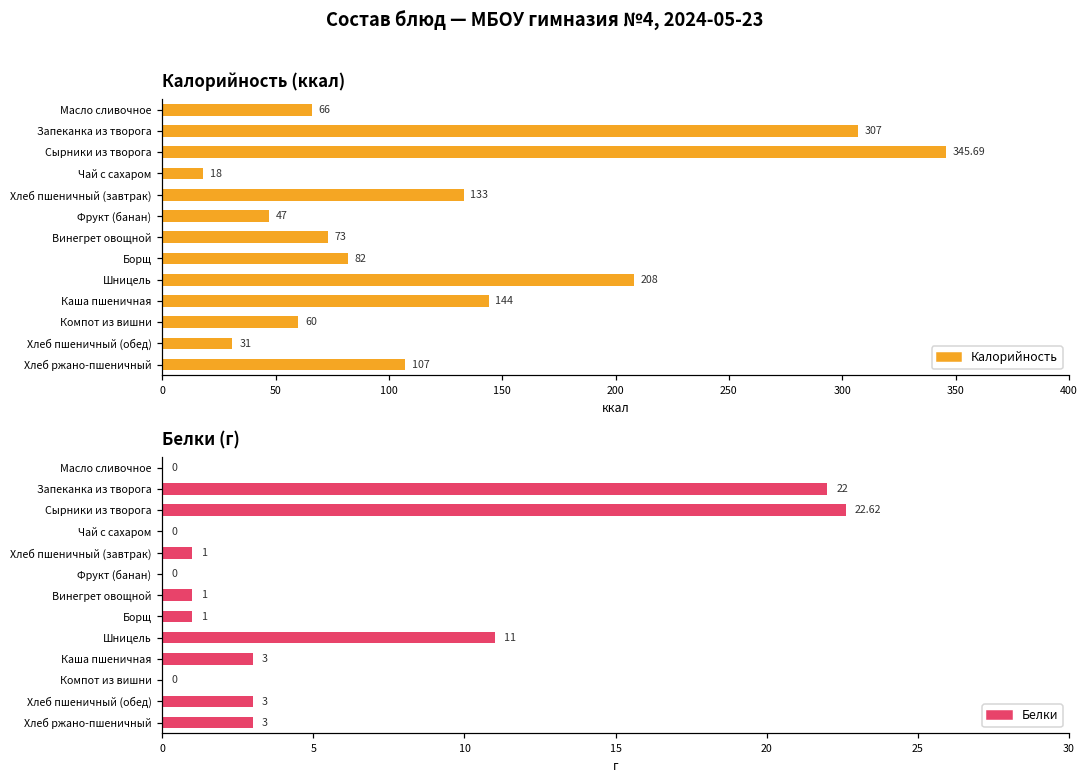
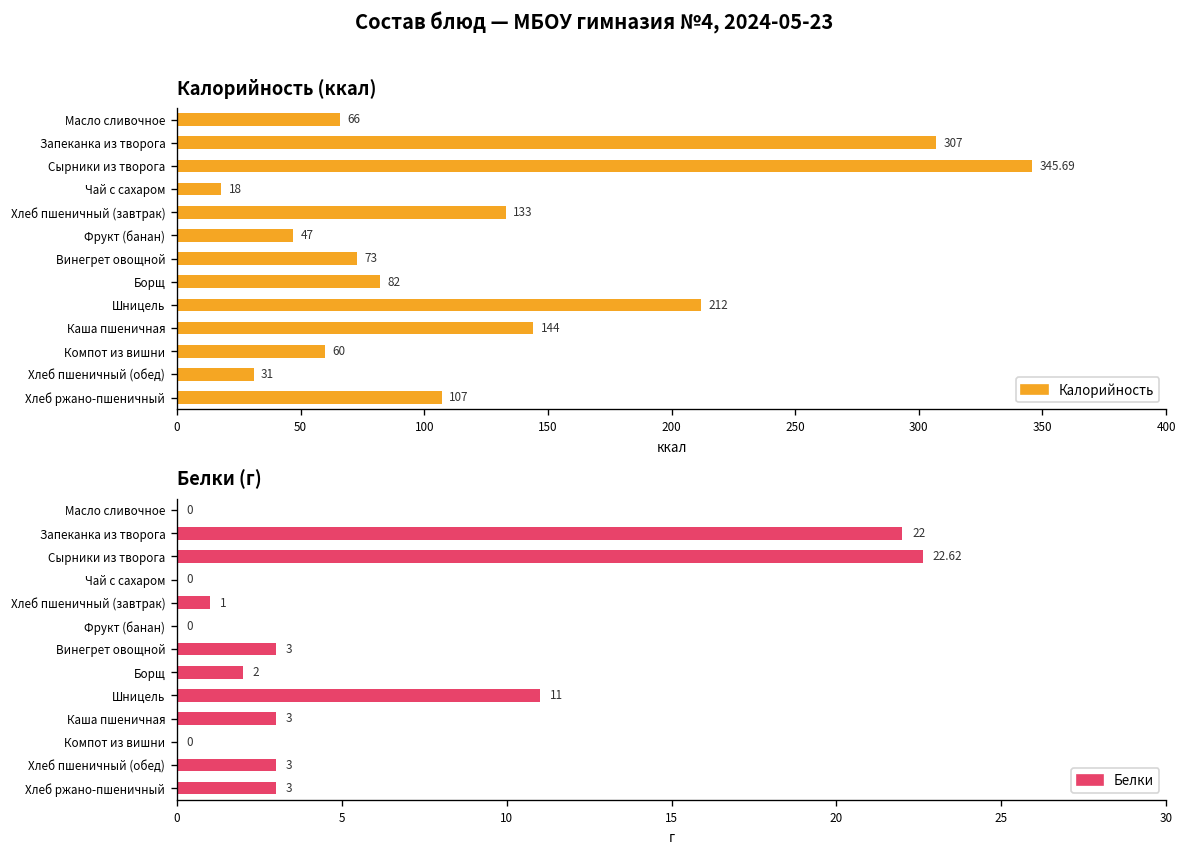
  {
    "Калорийность (ккал)": {
      "Масло сливочное": 66,
      "Запеканка из творога": 307,
      "Сырники из творога": 345.69,
      "Чай с сахаром": 18,
      "Хлеб пшеничный (завтрак)": 133,
      "Фрукт (банан)": 47,
      "Винегрет овощной": 73,
      "Борщ": 82,
-     "Шницель": 208,
+     "Шницель": 212,
      "Каша пшеничная": 144,
      "Компот из вишни": 60,
      "Хлеб пшеничный (обед)": 31,
      "Хлеб ржано-пшеничный": 107
    },
    "Белки (г)": {
      "Масло сливочное": 0,
      "Запеканка из творога": 22,
      "Сырники из творога": 22.62,
      "Чай с сахаром": 0,
      "Хлеб пшеничный (завтрак)": 1,
      "Фрукт (банан)": 0,
-     "Винегрет овощной": 1,
-     "Борщ": 1,
+     "Винегрет овощной": 3,
+     "Борщ": 2,
      "Шницель": 11,
      "Каша пшеничная": 3,
      "Компот из вишни": 0,
      "Хлеб пшеничный (обед)": 3,
      "Хлеб ржано-пшеничный": 3
    }
  }
